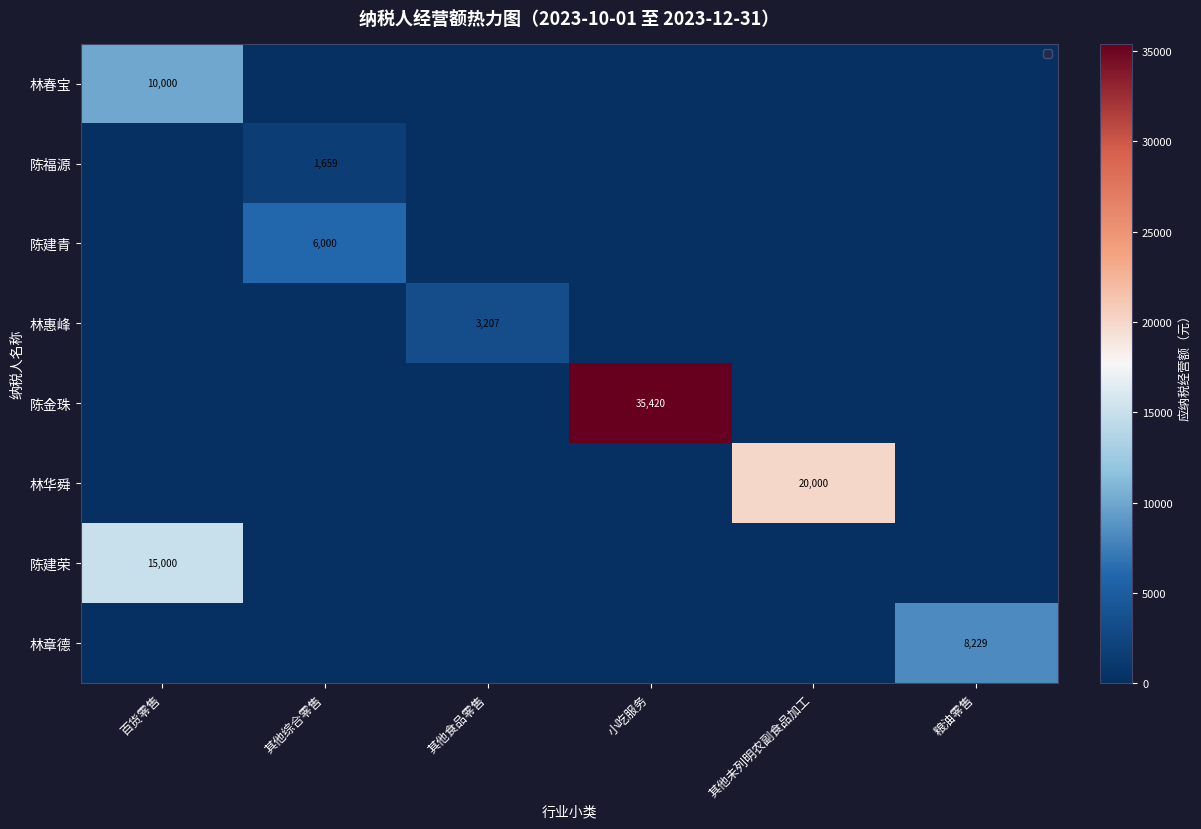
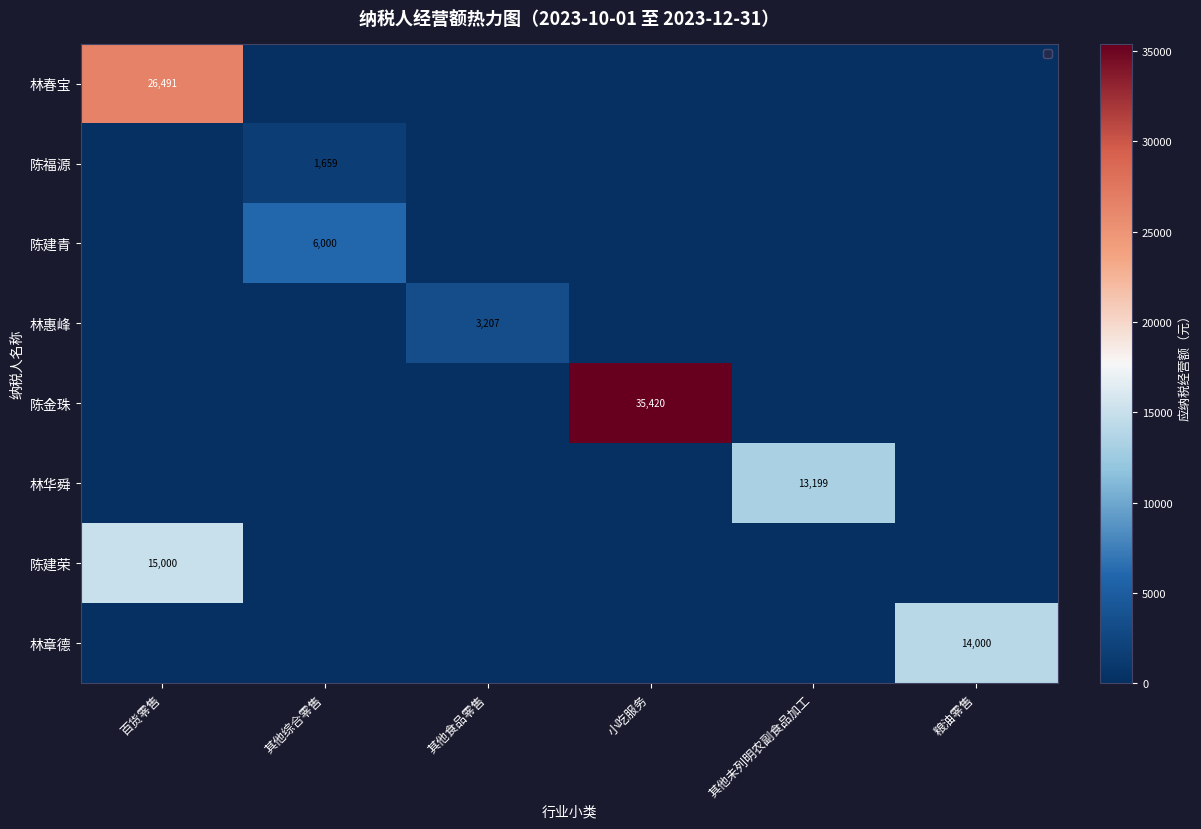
  {
    "林春宝": {
-     "百货零售": "10,000"
+     "百货零售": "26,491"
    },
    "陈福源": {
      "其他综合零售": "1,659"
    },
    "陈建青": {
      "其他综合零售": "6,000"
    },
    "林惠峰": {
      "其他食品零售": "3,207"
    },
    "陈金珠": {
      "小吃服务": "35,420"
    },
    "林华舜": {
-     "其他未列明农副食品加工": "20,000"
+     "其他未列明农副食品加工": "13,199"
    },
    "陈建荣": {
      "百货零售": "15,000"
    },
    "林章德": {
-     "粮油零售": "8,229"
+     "粮油零售": "14,000"
    }
  }
